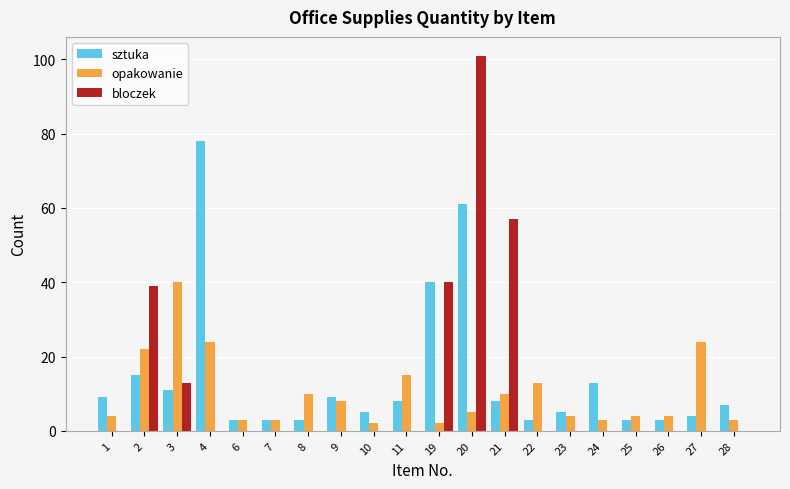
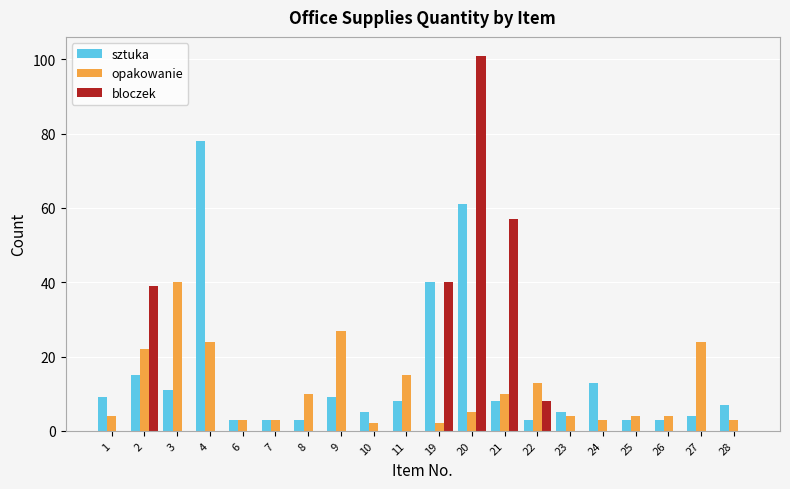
  {
    "sztuka": {
      "1": 9,
      "2": 15,
      "3": 11,
      "4": 78,
      "6": 3,
      "7": 3,
      "8": 3,
      "9": 9,
      "10": 5,
      "11": 8,
      "19": 40,
      "20": 61,
      "21": 8,
      "22": 3,
      "23": 5,
      "24": 13,
      "25": 3,
      "26": 3,
      "27": 4,
      "28": 7
    },
    "opakowanie": {
      "1": 4,
      "2": 22,
      "3": 40,
      "4": 24,
      "6": 3,
      "7": 3,
      "8": 10,
-     "9": 8,
+     "9": 27,
      "10": 2,
      "11": 15,
      "19": 2,
      "20": 5,
      "21": 10,
      "22": 13,
      "23": 4,
      "24": 3,
      "25": 4,
      "26": 4,
      "27": 24,
      "28": 3
    },
    "bloczek": {
      "1": 0,
      "2": 39,
-     "3": 13,
+     "3": 0,
      "4": 0,
      "6": 0,
      "7": 0,
      "8": 0,
      "9": 0,
      "10": 0,
      "11": 0,
      "19": 40,
      "20": 101,
      "21": 57,
-     "22": 0,
+     "22": 8,
      "23": 0,
      "24": 0,
      "25": 0,
      "26": 0,
      "27": 0,
      "28": 0
    }
  }
